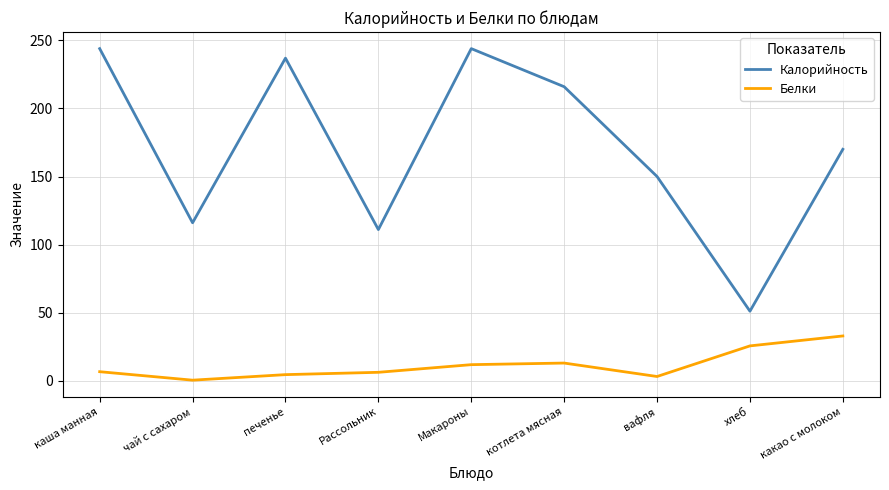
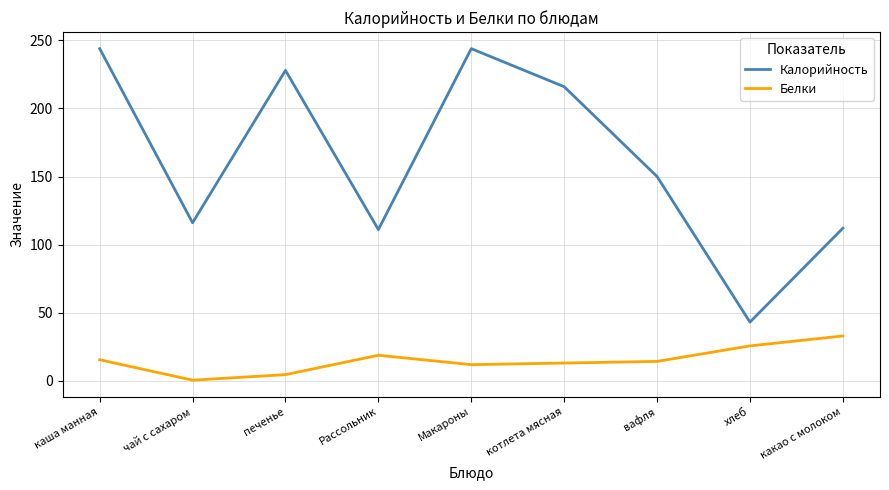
  {
    "Калорийность": {
      "каша манная": 244,
      "чай с сахаром": 116,
-     "печенье": 237,
+     "печенье": 228,
      "Рассольник": 111,
      "Макароны": 244,
      "котлета мясная": 216,
      "вафля": 150,
-     "хлеб": 51,
-     "какао с молоком": 170
+     "хлеб": 43,
+     "какао с молоком": 112
    },
    "Белки": {
-     "каша манная": 7,
+     "каша манная": 15,
      "чай с сахаром": 0,
      "печенье": 4,
-     "Рассольник": 6,
+     "Рассольник": 19,
      "Макароны": 12,
      "котлета мясная": 13,
-     "вафля": 3,
+     "вафля": 14,
      "хлеб": 26,
      "какао с молоком": 33
    }
  }
